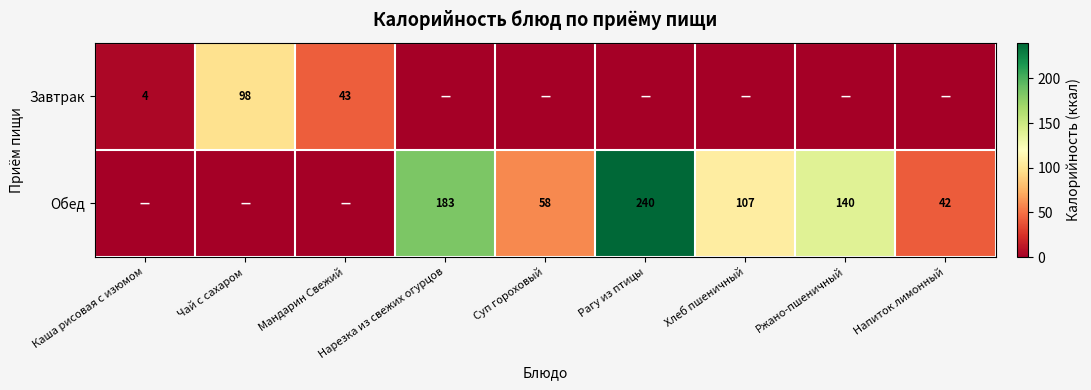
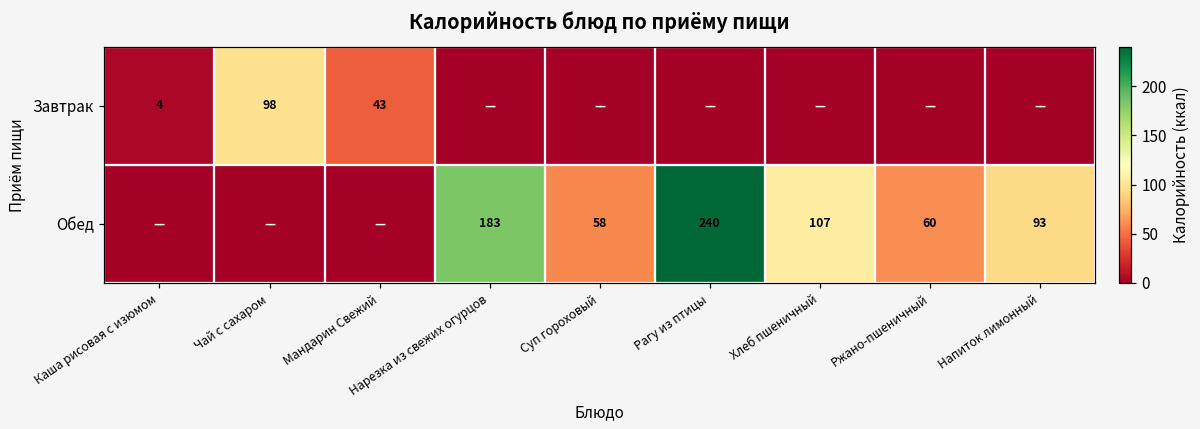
  {
    "Завтрак": {
      "Каша рисовая с изюмом": 4,
      "Чай с сахаром": 98,
      "Мандарин Свежий": 43
    },
    "Обед": {
      "Нарезка из свежих огурцов": 183,
      "Суп гороховый": 58,
      "Рагу из птицы": 240,
      "Хлеб пшеничный": 107,
-     "Ржано-пшеничный": 140,
-     "Напиток лимонный": 42
+     "Ржано-пшеничный": 60,
+     "Напиток лимонный": 93
    }
  }
